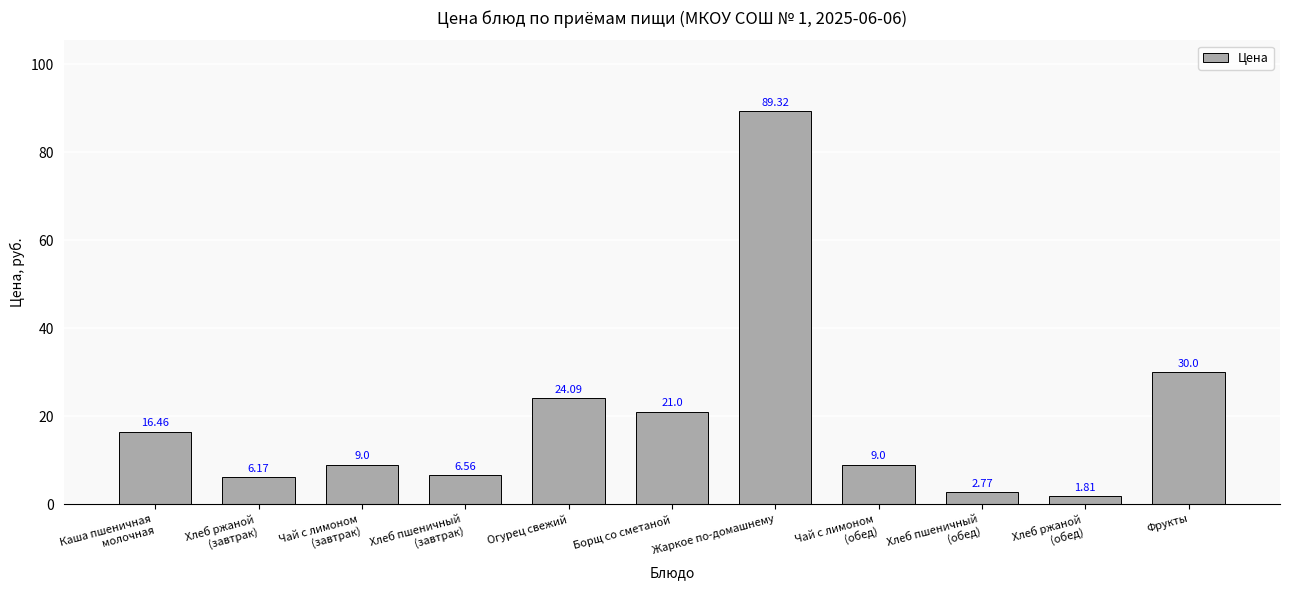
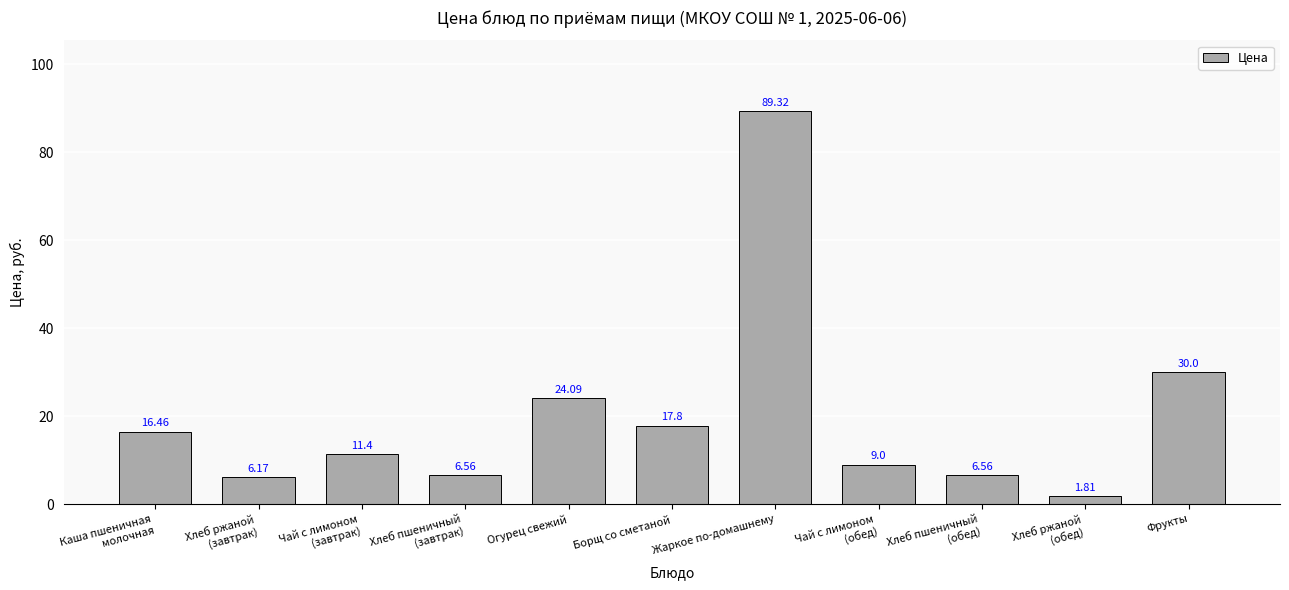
  {
    "Каша пшеничная молочная": 16.46,
    "Хлеб ржаной (завтрак)": 6.17,
-   "Чай с лимоном (завтрак)": 9.0,
+   "Чай с лимоном (завтрак)": 11.4,
    "Хлеб пшеничный (завтрак)": 6.56,
    "Огурец свежий": 24.09,
-   "Борщ со сметаной": 21.0,
+   "Борщ со сметаной": 17.8,
    "Жаркое по-домашнему": 89.32,
    "Чай с лимоном (обед)": 9.0,
-   "Хлеб пшеничный (обед)": 2.77,
+   "Хлеб пшеничный (обед)": 6.56,
    "Хлеб ржаной (обед)": 1.81,
    "Фрукты": 30.0
  }
